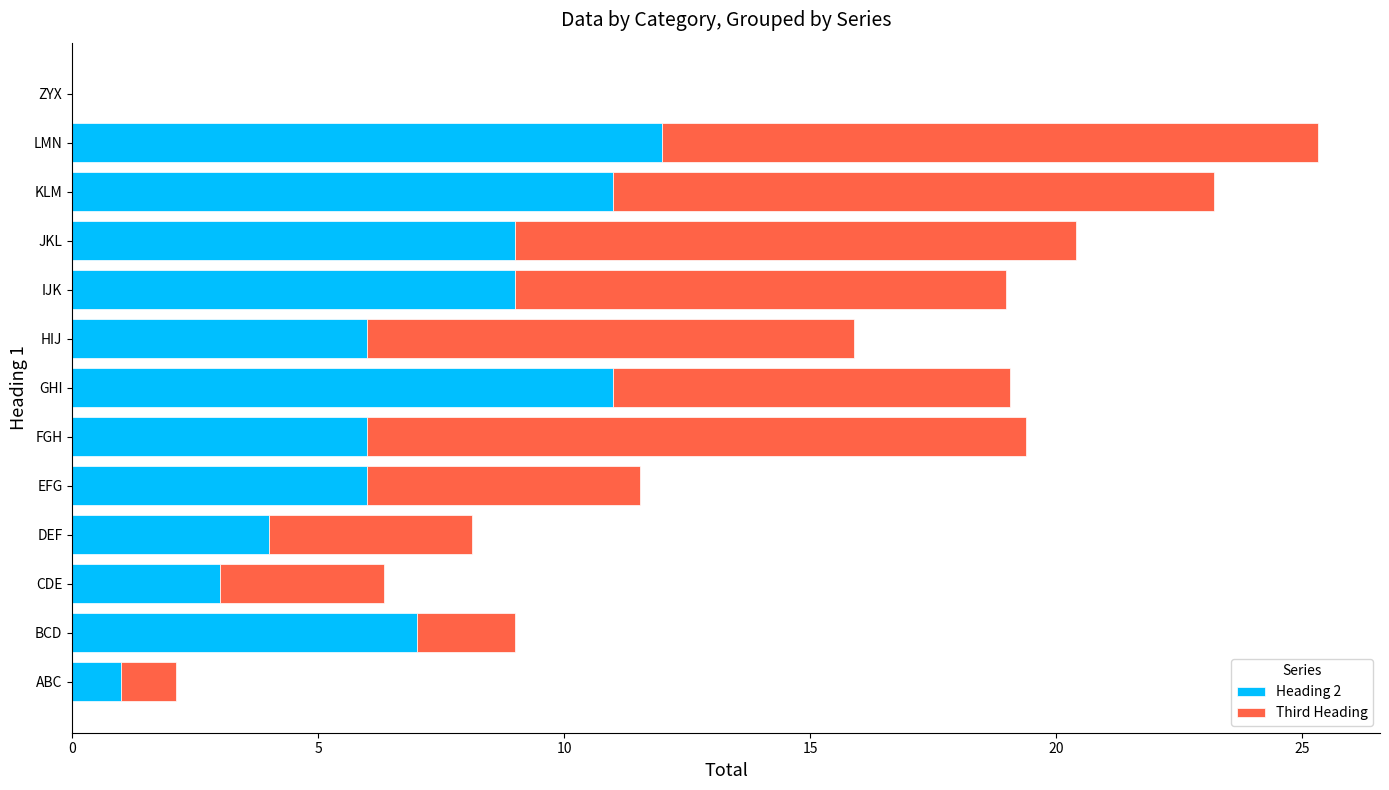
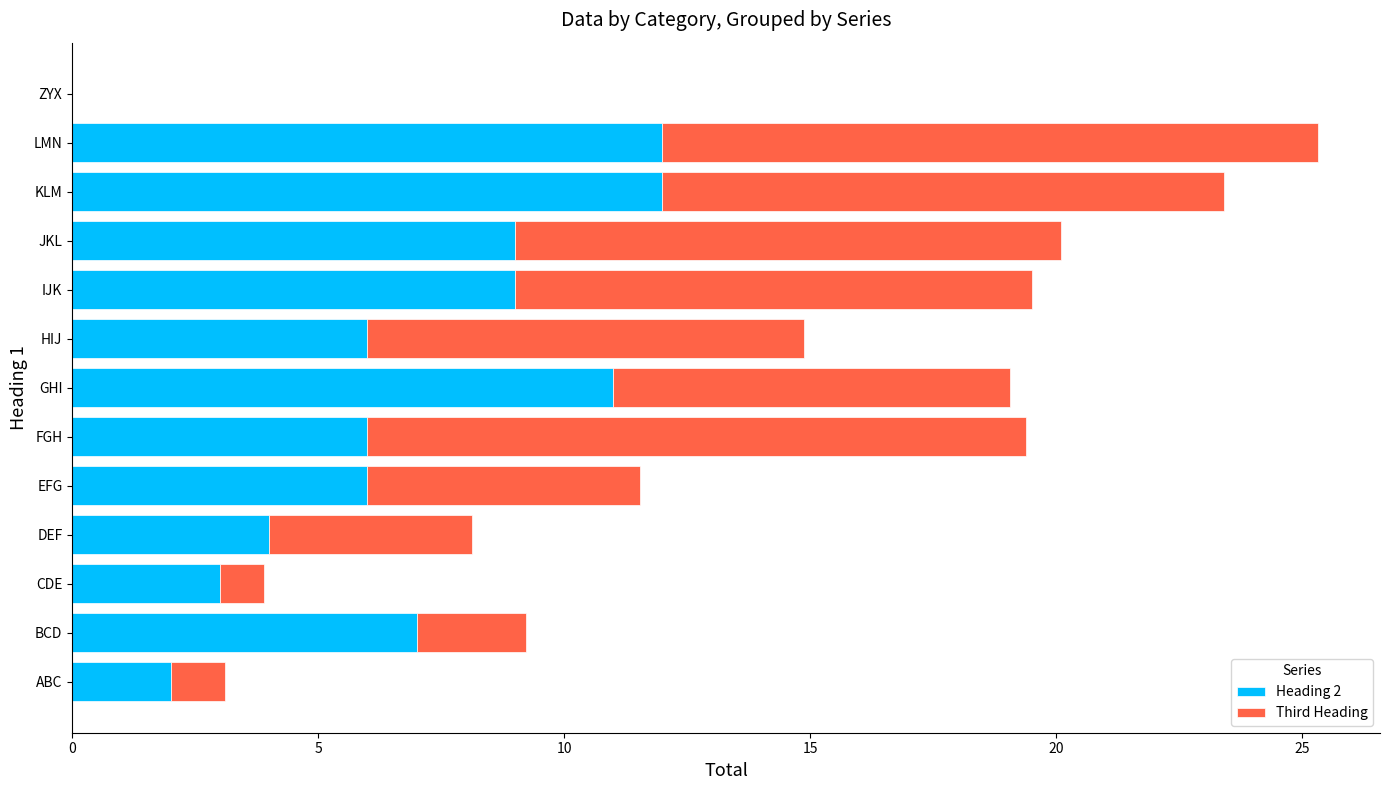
  {
    "Heading 2": {
      "ZYX": 0,
      "LMN": 12,
-     "KLM": 11,
+     "KLM": 12,
      "JKL": 9,
      "IJK": 9,
      "HIJ": 6,
      "GHI": 11,
      "FGH": 6,
      "EFG": 6,
      "DEF": 4,
      "CDE": 3,
      "BCD": 7,
-     "ABC": 1
+     "ABC": 2
    },
    "Third Heading": {
      "ZYX": 0.0,
      "LMN": 13.3,
-     "KLM": 12.2,
-     "JKL": 11.4,
-     "IJK": 10.0,
-     "HIJ": 9.9,
+     "KLM": 11.4,
+     "JKL": 11.1,
+     "IJK": 10.5,
+     "HIJ": 8.9,
      "GHI": 8.1,
      "FGH": 13.4,
      "EFG": 5.6,
      "DEF": 4.1,
-     "CDE": 3.3,
-     "BCD": 2.0,
+     "CDE": 0.9,
+     "BCD": 2.2,
      "ABC": 1.1
    }
  }
